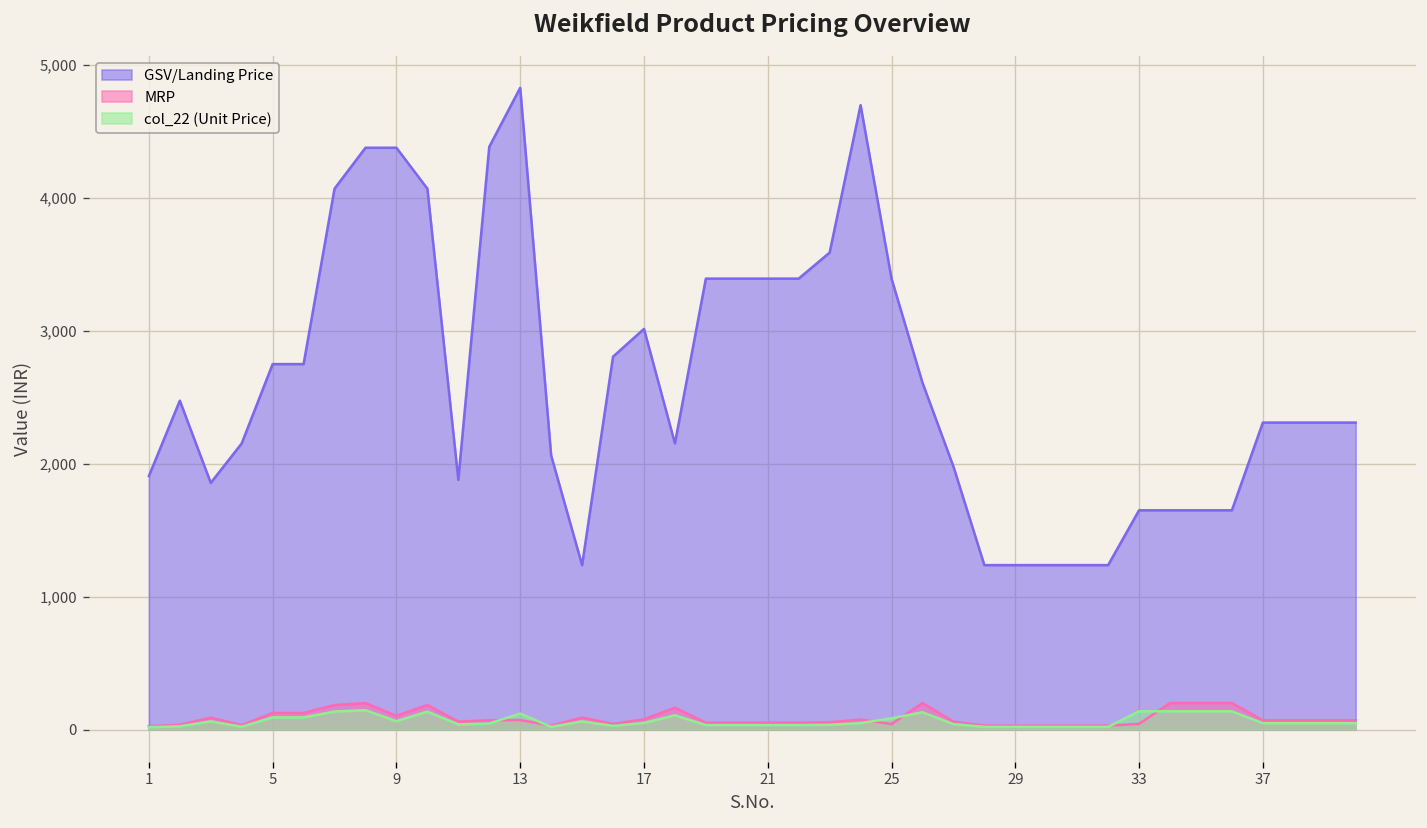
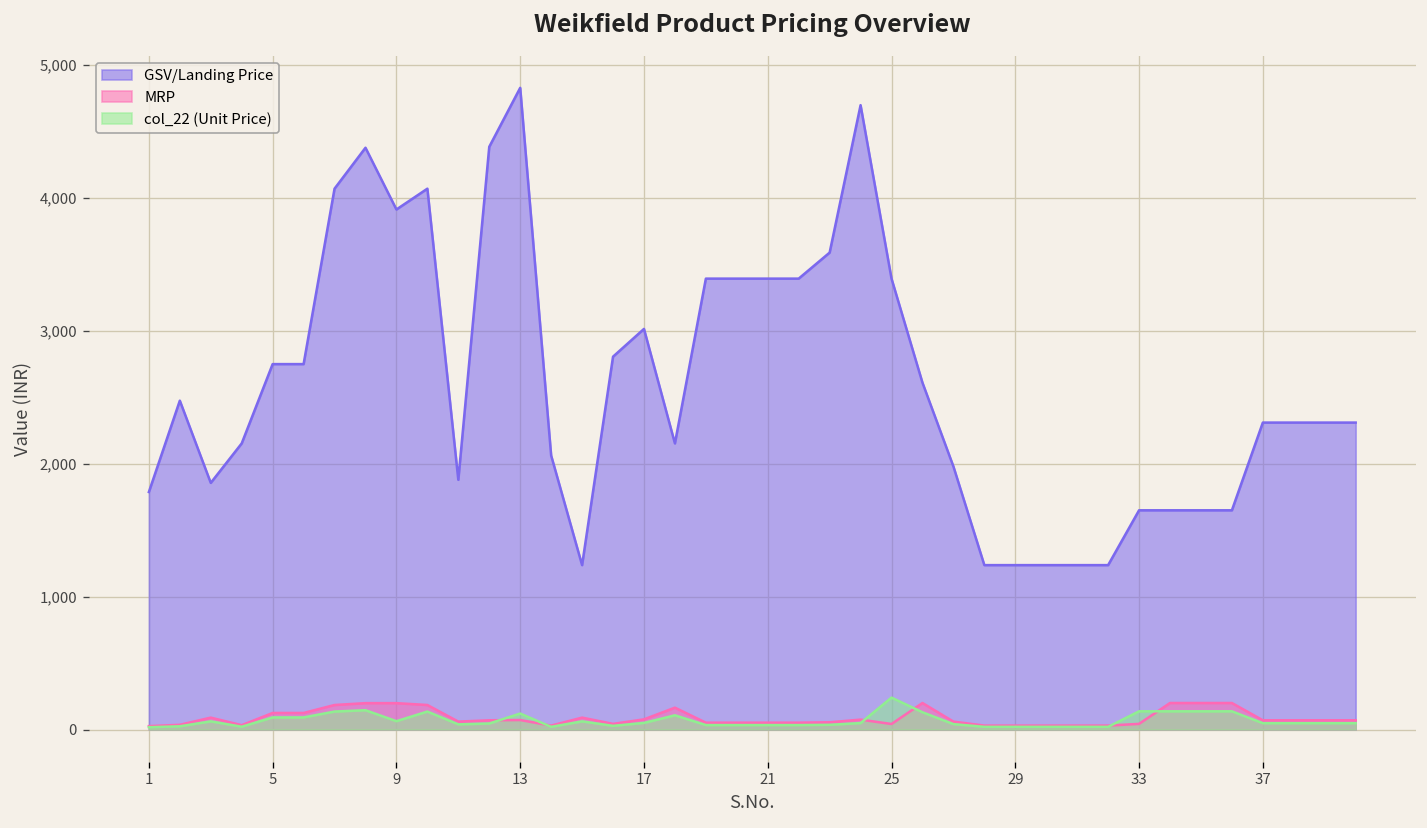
  {
    "GSV/Landing Price": {
-     "1": "1,910",
+     "1": "1,790",
      "5": "2,750",
-     "9": "4,380",
+     "9": "3,910",
      "13": "4,830",
      "17": "3,010",
      "21": "3,390",
      "25": "3,390",
      "29": "1,240",
      "33": "1,650",
      "37": "2,310"
    },
    "MRP": {
      "5": "130",
-     "9": "100",
+     "9": "200",
      "13": "70",
      "17": "80",
      "25": "40",
      "33": "40"
    },
    "col_22 (Unit Price)": {
      "5": "90",
      "9": "60",
      "13": "120",
      "17": "50",
-     "25": "80",
+     "25": "240",
      "33": "140"
    }
  }
